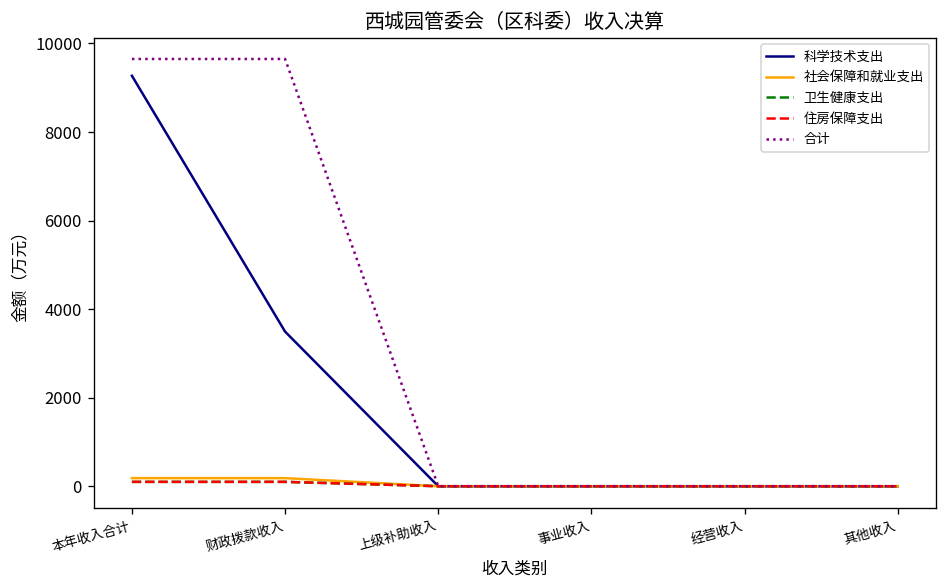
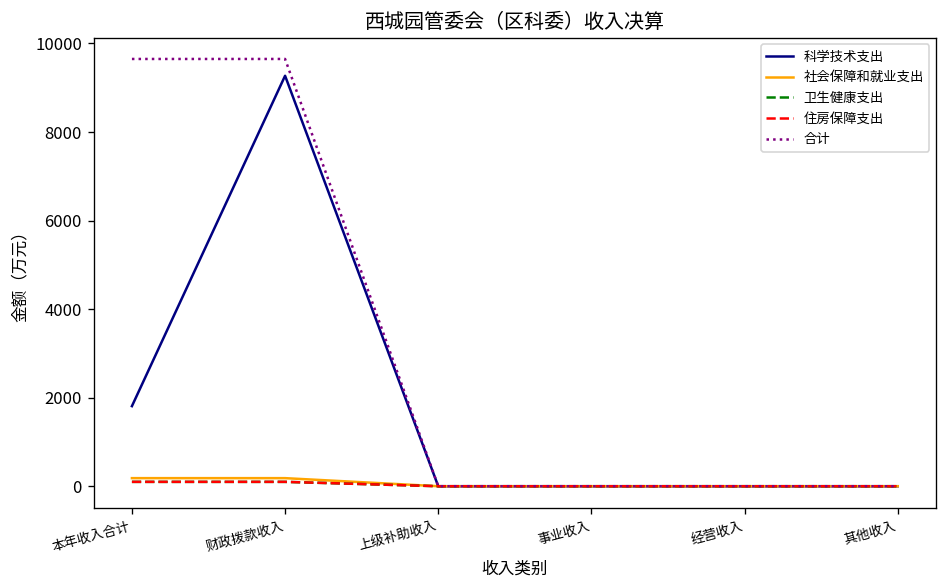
  {
    "科学技术支出": {
-     "本年收入合计": 9300,
-     "财政拨款收入": 3500
+     "本年收入合计": 1800,
+     "财政拨款收入": 9300
    },
    "社会保障和就业支出": {
      "本年收入合计": 200,
      "财政拨款收入": 200
    },
    "住房保障支出": {
      "本年收入合计": 100,
      "财政拨款收入": 100
    },
    "合计": {
      "本年收入合计": 9700,
      "财政拨款收入": 9700
    }
  }
